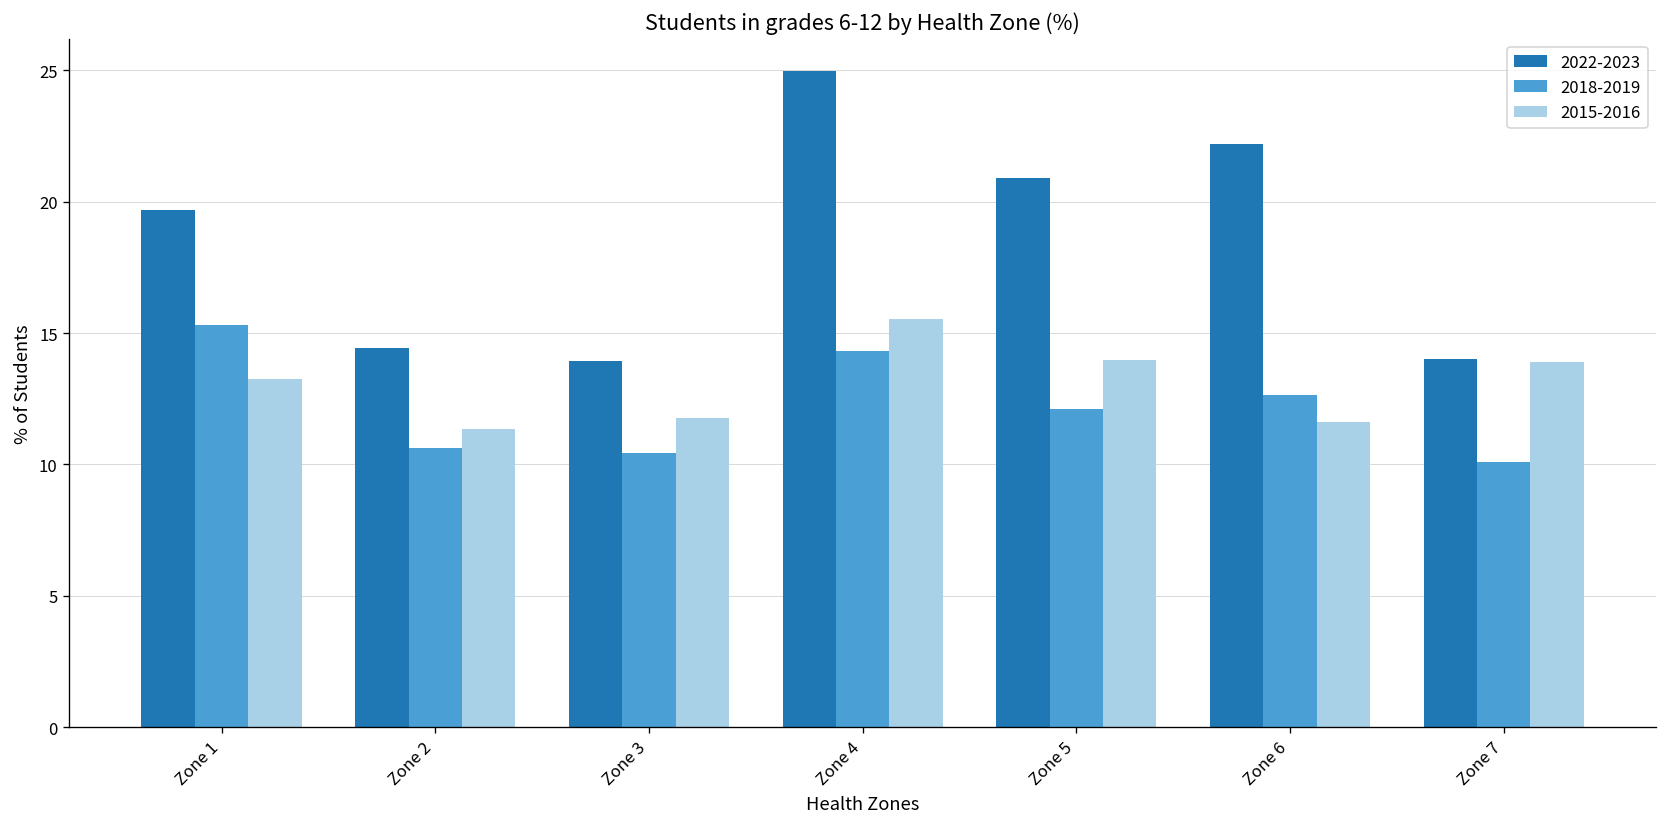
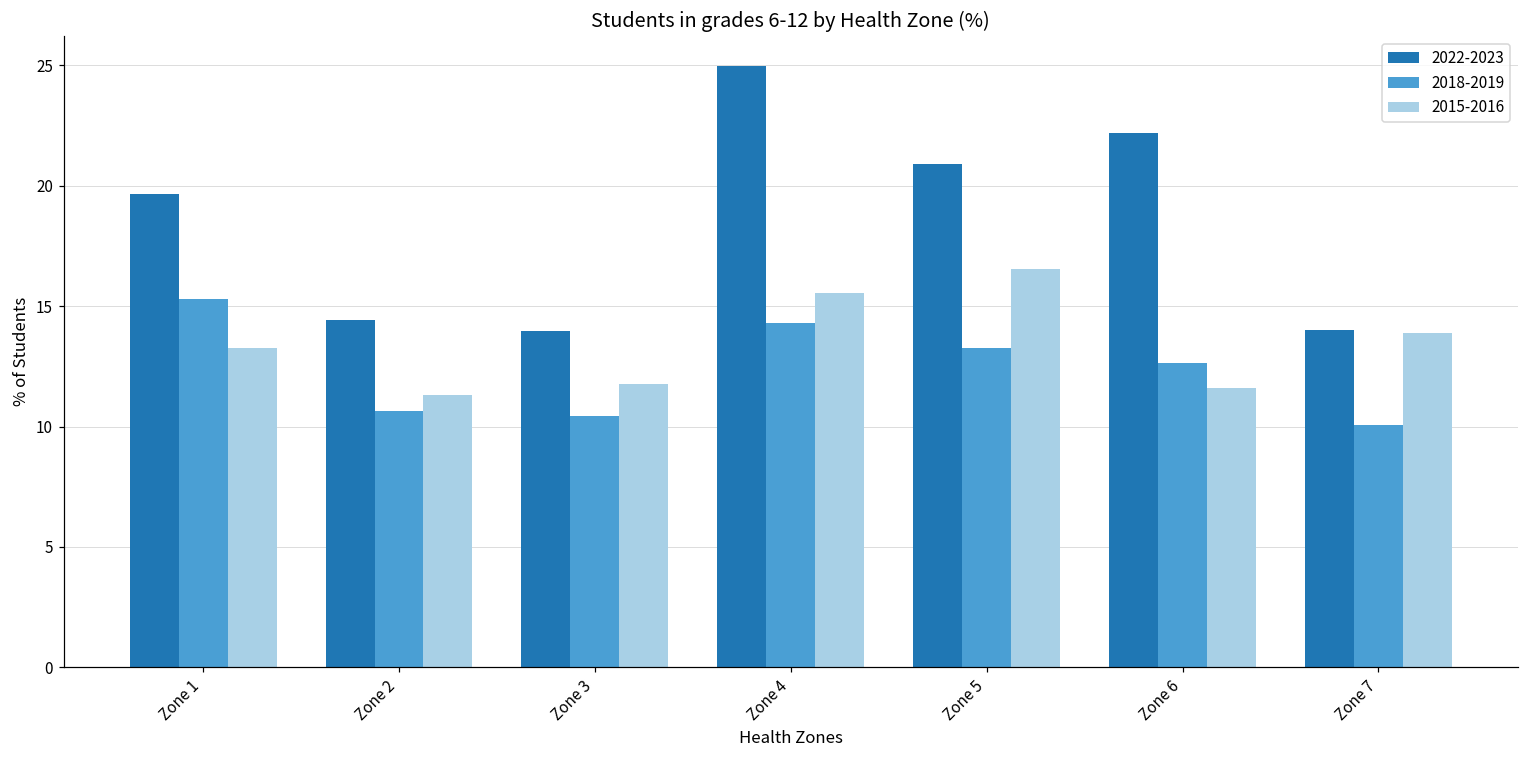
  {
    "2022-2023": {
      "Zone 1": 19.7,
      "Zone 2": 14.4,
      "Zone 3": 14.0,
      "Zone 4": 25.0,
      "Zone 5": 20.9,
      "Zone 6": 22.2,
      "Zone 7": 14.0
    },
    "2018-2019": {
      "Zone 1": 15.3,
      "Zone 2": 10.6,
      "Zone 3": 10.4,
      "Zone 4": 14.3,
-     "Zone 5": 12.1,
+     "Zone 5": 13.3,
      "Zone 6": 12.6,
      "Zone 7": 10.1
    },
    "2015-2016": {
      "Zone 1": 13.2,
      "Zone 2": 11.3,
      "Zone 3": 11.8,
      "Zone 4": 15.5,
-     "Zone 5": 14.0,
+     "Zone 5": 16.5,
      "Zone 6": 11.6,
      "Zone 7": 13.9
    }
  }
